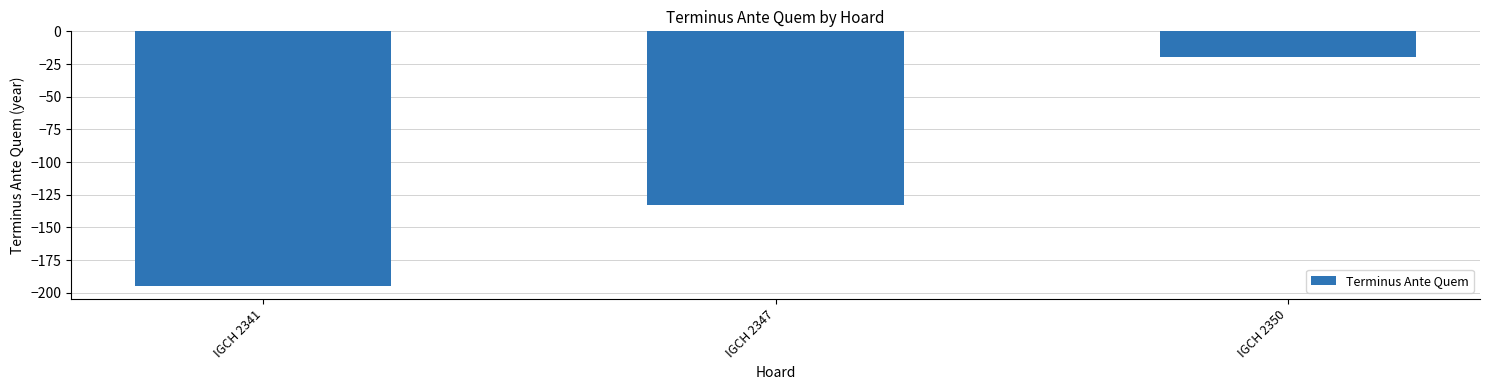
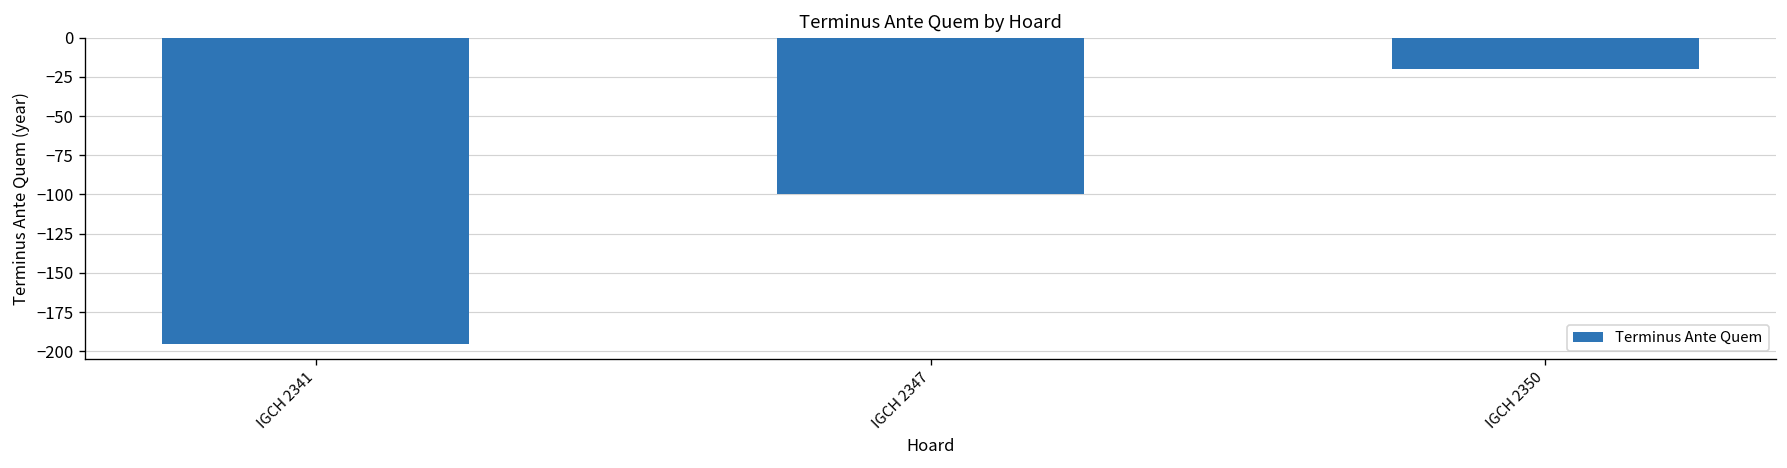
  {
    "IGCH 2341": -195,
-   "IGCH 2347": -133,
+   "IGCH 2347": -100,
    "IGCH 2350": -20
  }
